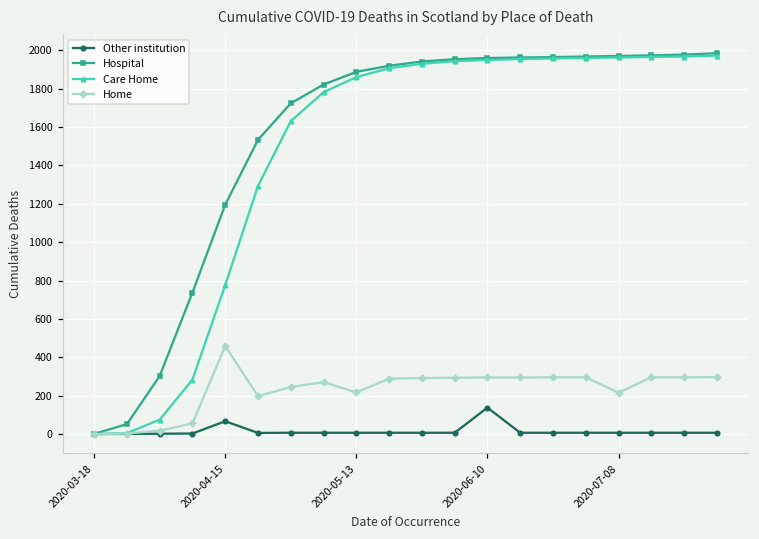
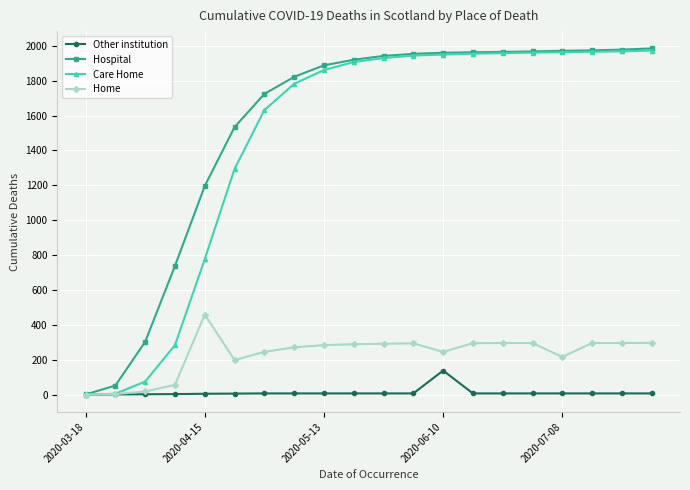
  {
    "Other institution": {
-     "2020-04-15": 70,
+     "2020-04-15": 10,
      "2020-05-13": 10,
      "2020-06-10": 140,
      "2020-07-08": 10
    },
    "Home": {
      "2020-04-15": 460,
-     "2020-05-13": 220,
-     "2020-06-10": 300,
+     "2020-05-13": 280,
+     "2020-06-10": 250,
      "2020-07-08": 220
    }
  }
